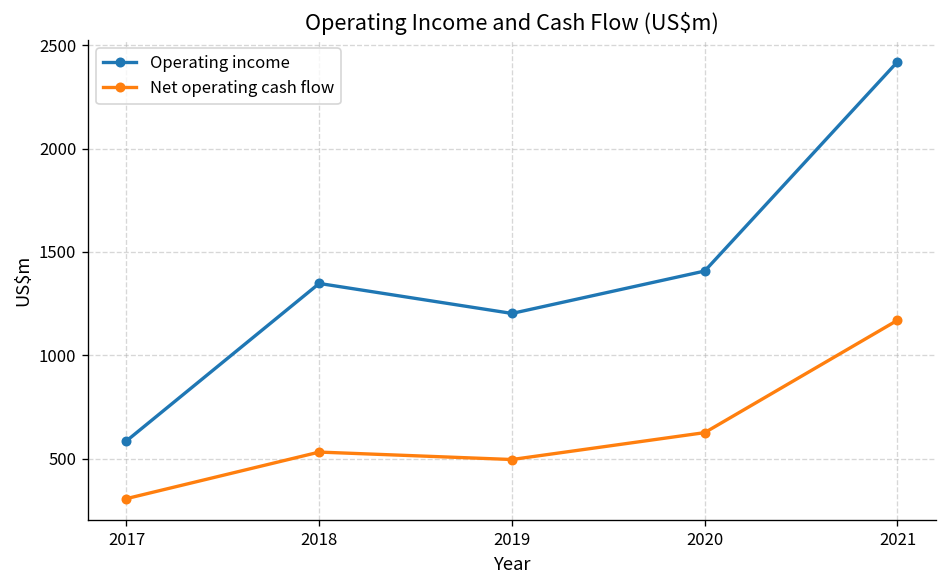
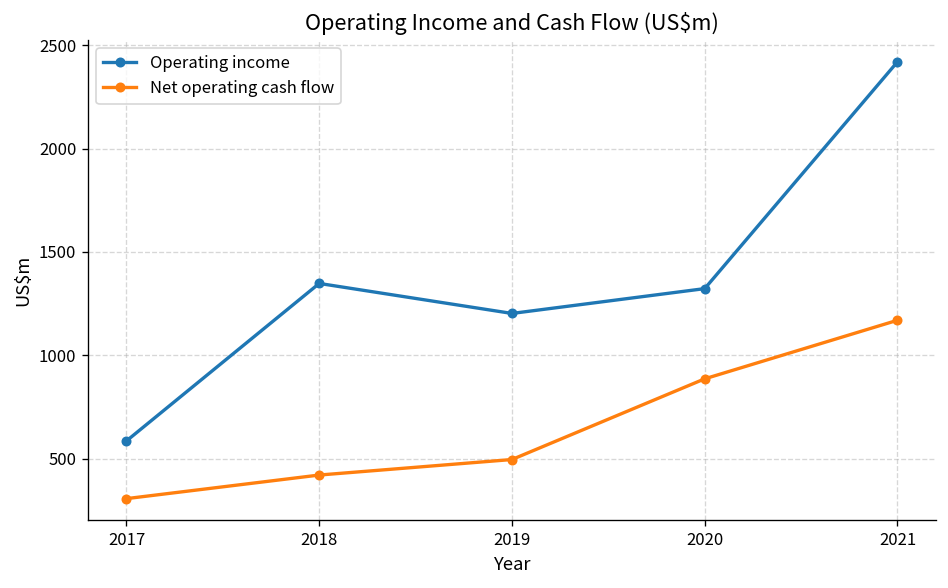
  {
    "Operating income": {
      "2017": 590,
      "2018": 1350,
      "2019": 1200,
-     "2020": 1410,
+     "2020": 1320,
      "2021": 2420
    },
    "Net operating cash flow": {
      "2017": 310,
-     "2018": 530,
+     "2018": 420,
      "2019": 500,
-     "2020": 630,
+     "2020": 890,
      "2021": 1170
    }
  }
